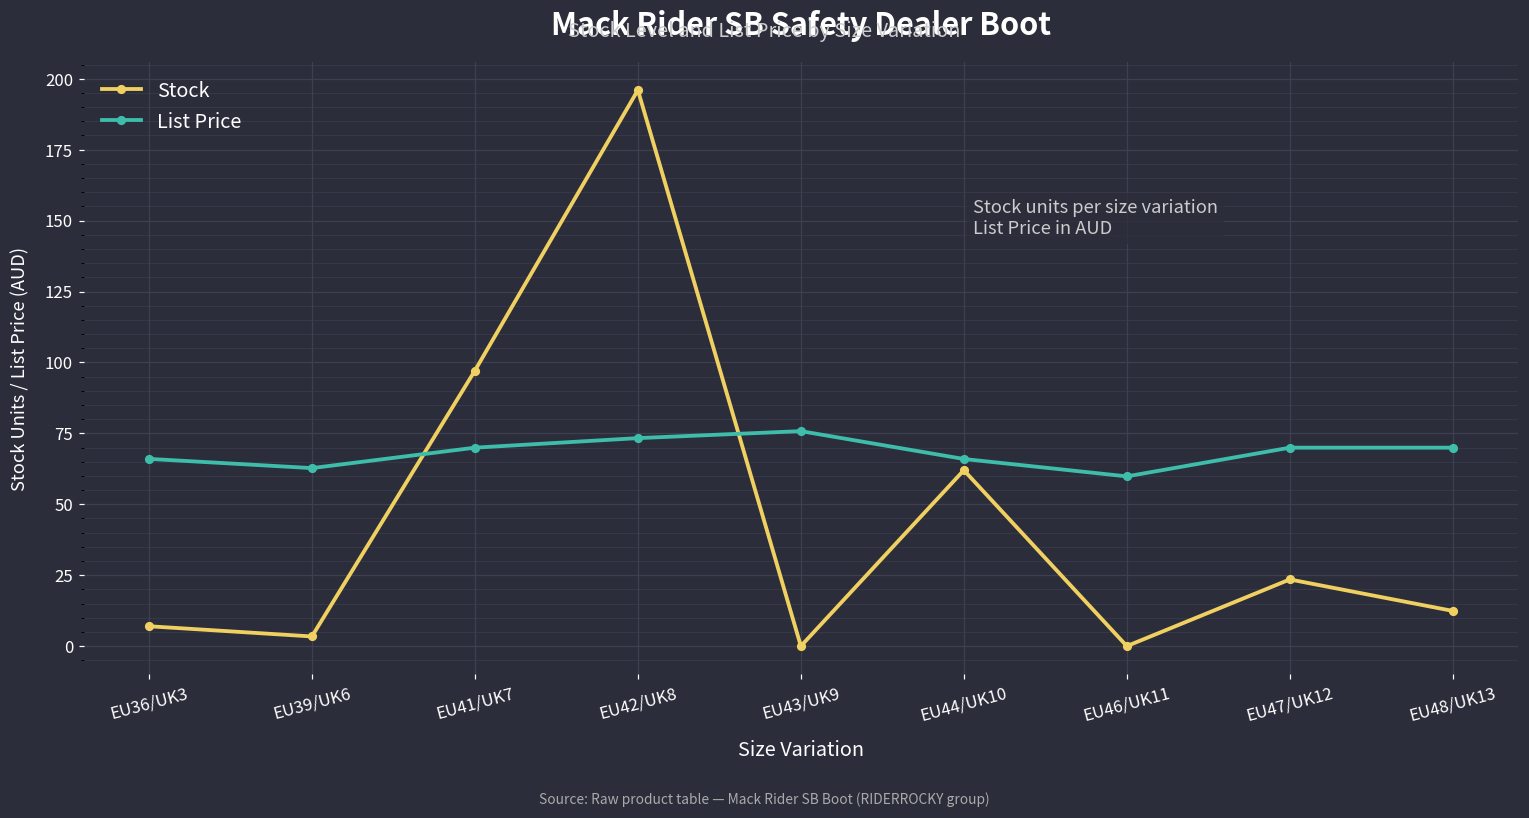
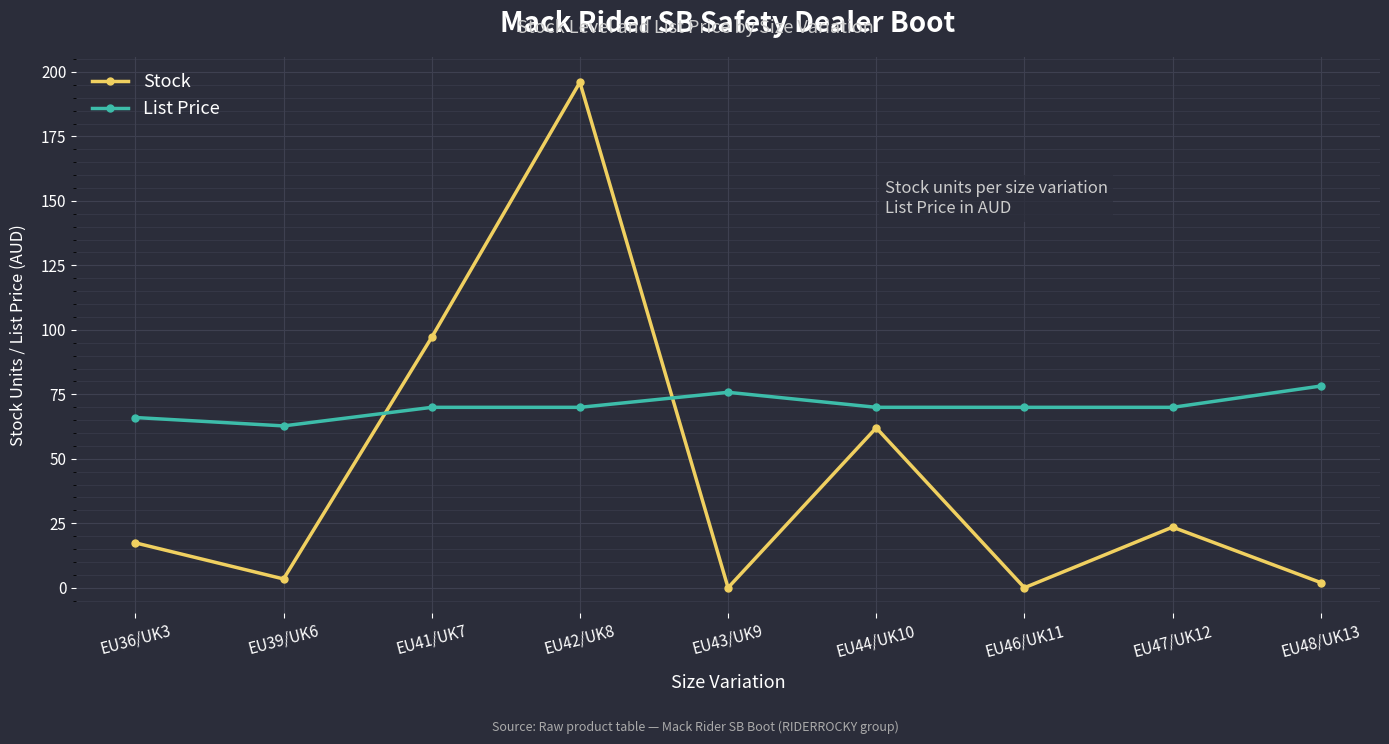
  {
    "Stock": {
-     "EU36/UK3": 7,
+     "EU36/UK3": 17,
      "EU39/UK6": 3,
      "EU41/UK7": 97,
      "EU42/UK8": 196,
      "EU43/UK9": 0,
      "EU44/UK10": 62,
      "EU46/UK11": 0,
      "EU47/UK12": 24,
-     "EU48/UK13": 12
+     "EU48/UK13": 2
    },
    "List Price": {
      "EU36/UK3": 66,
      "EU39/UK6": 63,
      "EU41/UK7": 70,
-     "EU42/UK8": 73,
+     "EU42/UK8": 70,
      "EU43/UK9": 76,
-     "EU44/UK10": 66,
-     "EU46/UK11": 60,
+     "EU44/UK10": 70,
+     "EU46/UK11": 70,
      "EU47/UK12": 70,
-     "EU48/UK13": 70
+     "EU48/UK13": 78
    }
  }
